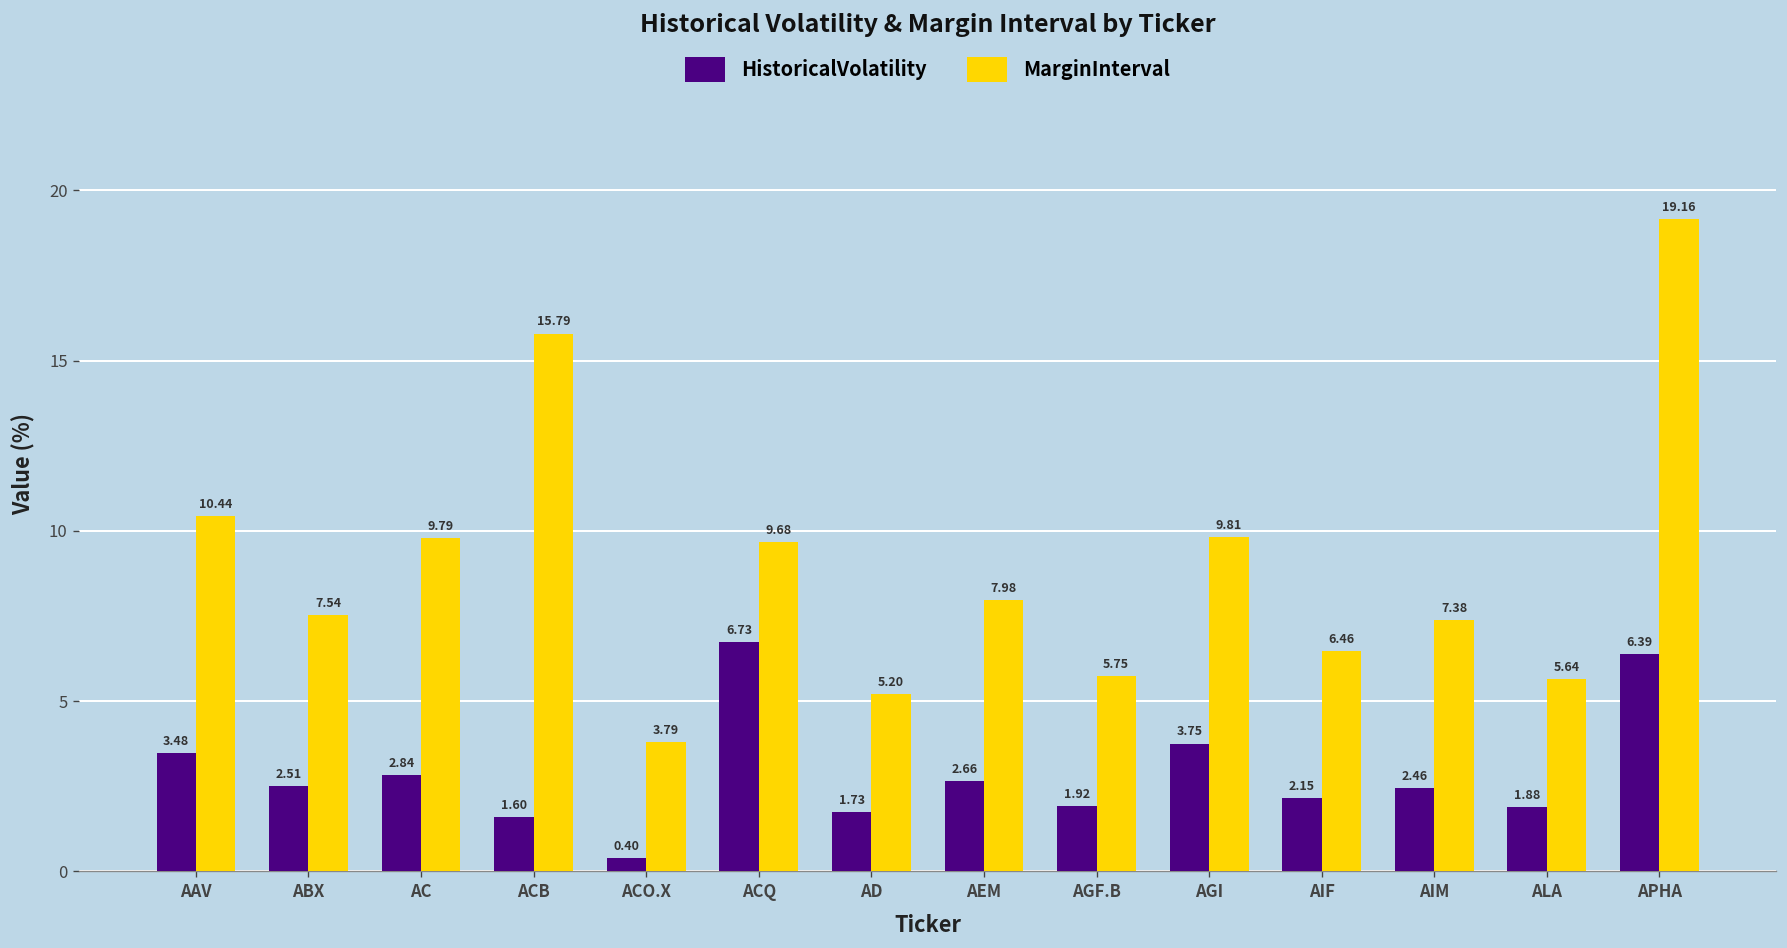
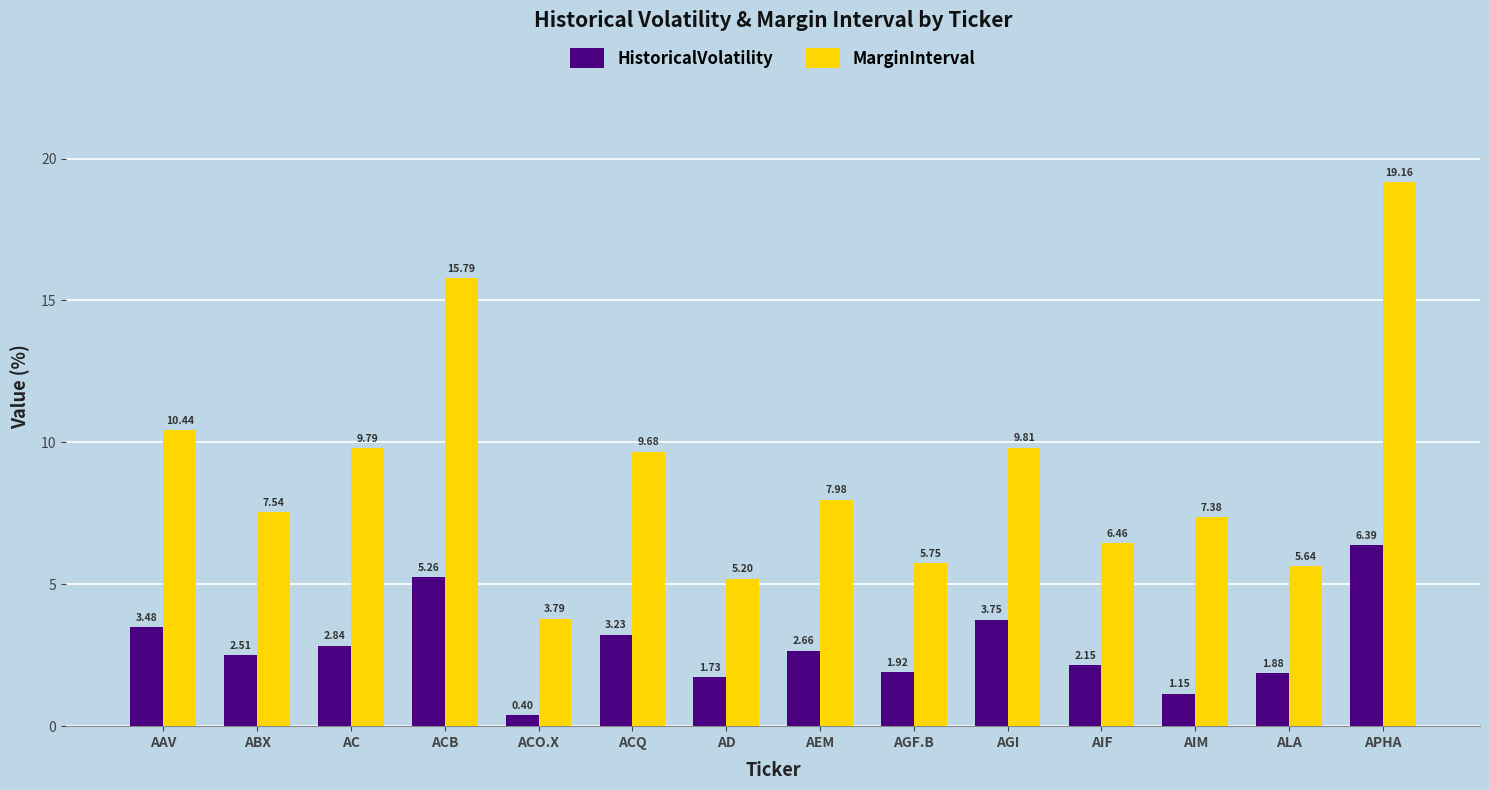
  {
    "HistoricalVolatility": {
      "AAV": 3.48,
      "ABX": 2.51,
      "AC": 2.84,
-     "ACB": 1.60,
+     "ACB": 5.26,
      "ACO.X": 0.40,
-     "ACQ": 6.73,
+     "ACQ": 3.23,
      "AD": 1.73,
      "AEM": 2.66,
      "AGF.B": 1.92,
      "AGI": 3.75,
      "AIF": 2.15,
-     "AIM": 2.46,
+     "AIM": 1.15,
      "ALA": 1.88,
      "APHA": 6.39
    },
    "MarginInterval": {
      "AAV": 10.44,
      "ABX": 7.54,
      "AC": 9.79,
      "ACB": 15.79,
      "ACO.X": 3.79,
      "ACQ": 9.68,
      "AD": 5.20,
      "AEM": 7.98,
      "AGF.B": 5.75,
      "AGI": 9.81,
      "AIF": 6.46,
      "AIM": 7.38,
      "ALA": 5.64,
      "APHA": 19.16
    }
  }
